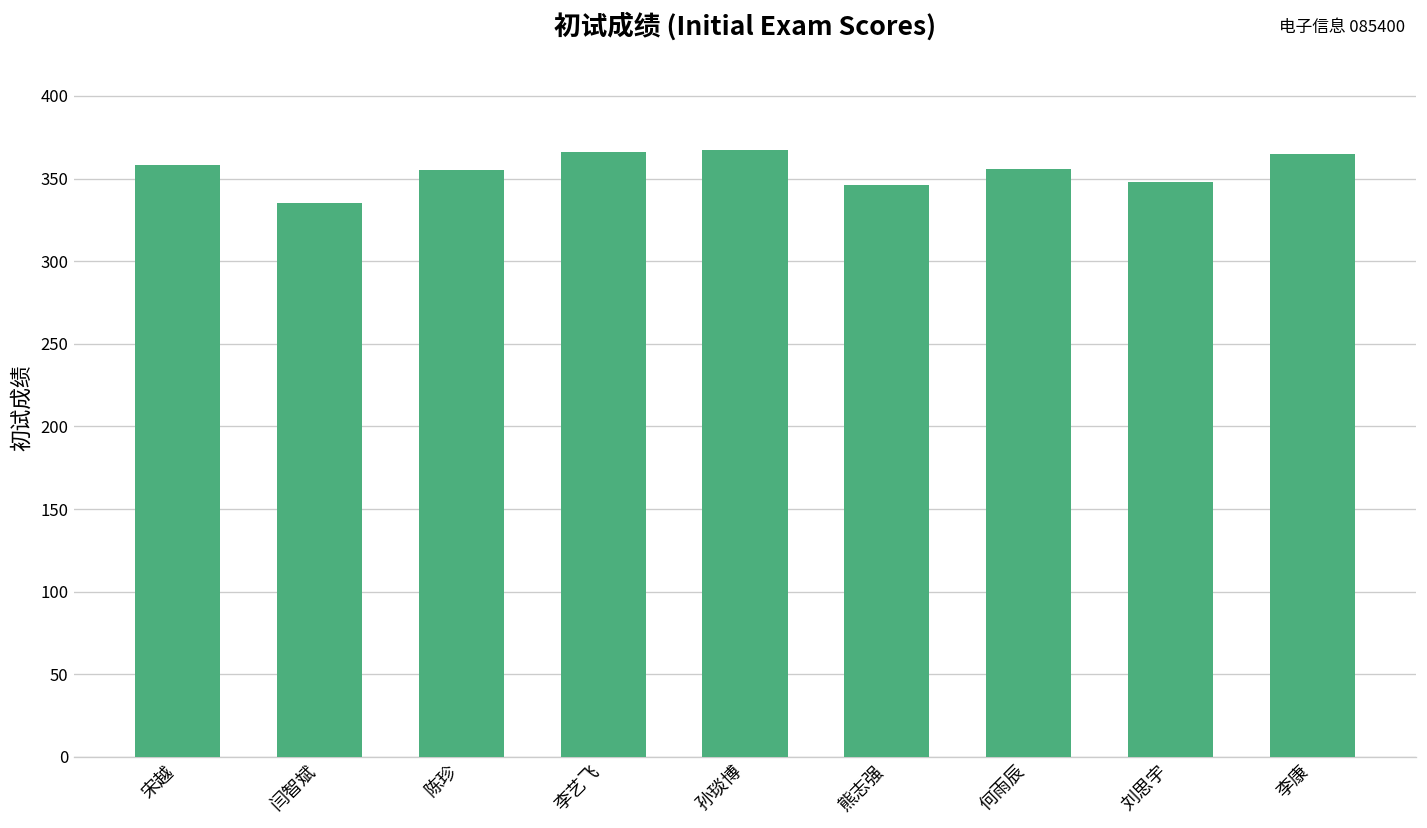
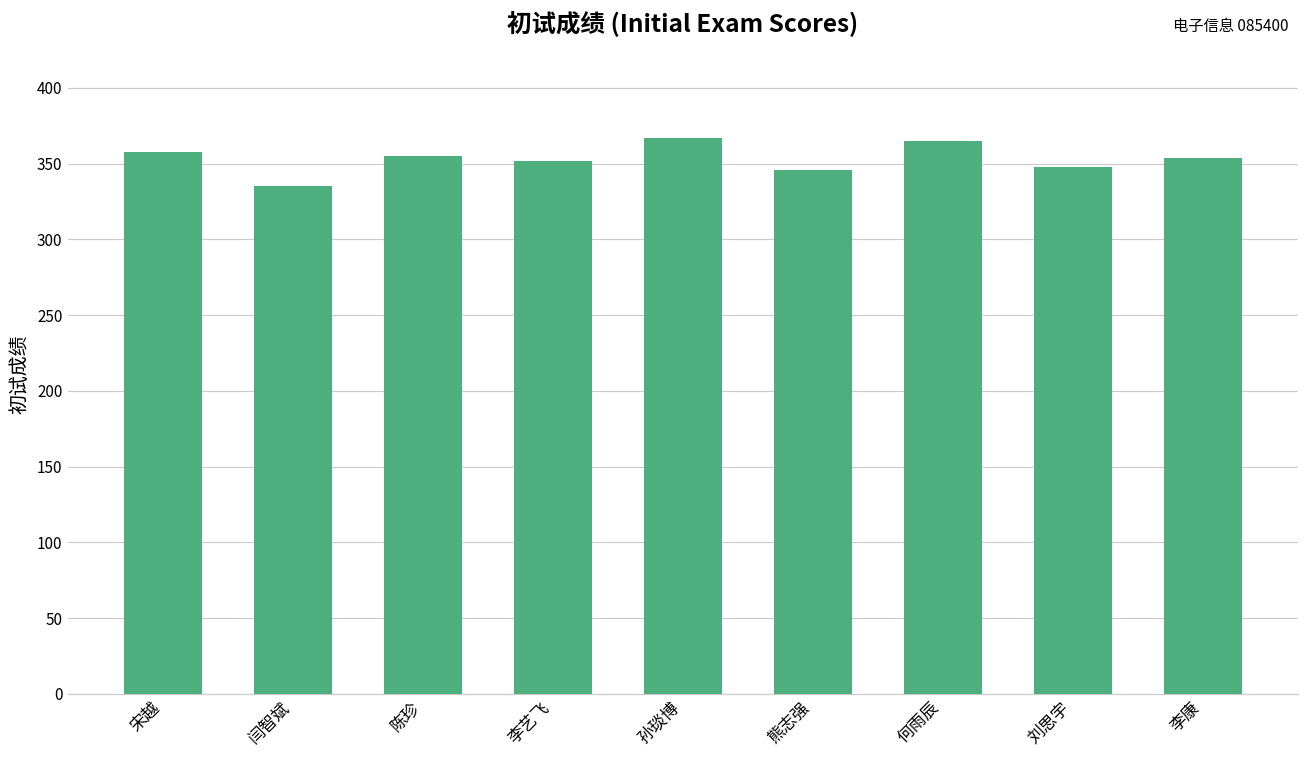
  {
    "宋越": 358,
    "闫智斌": 335,
    "陈珍": 355,
-   "李艺飞": 366,
+   "李艺飞": 352,
    "孙琰博": 367,
    "熊志强": 346,
-   "何雨辰": 356,
+   "何雨辰": 365,
    "刘思宇": 348,
-   "李康": 365
+   "李康": 354
  }
